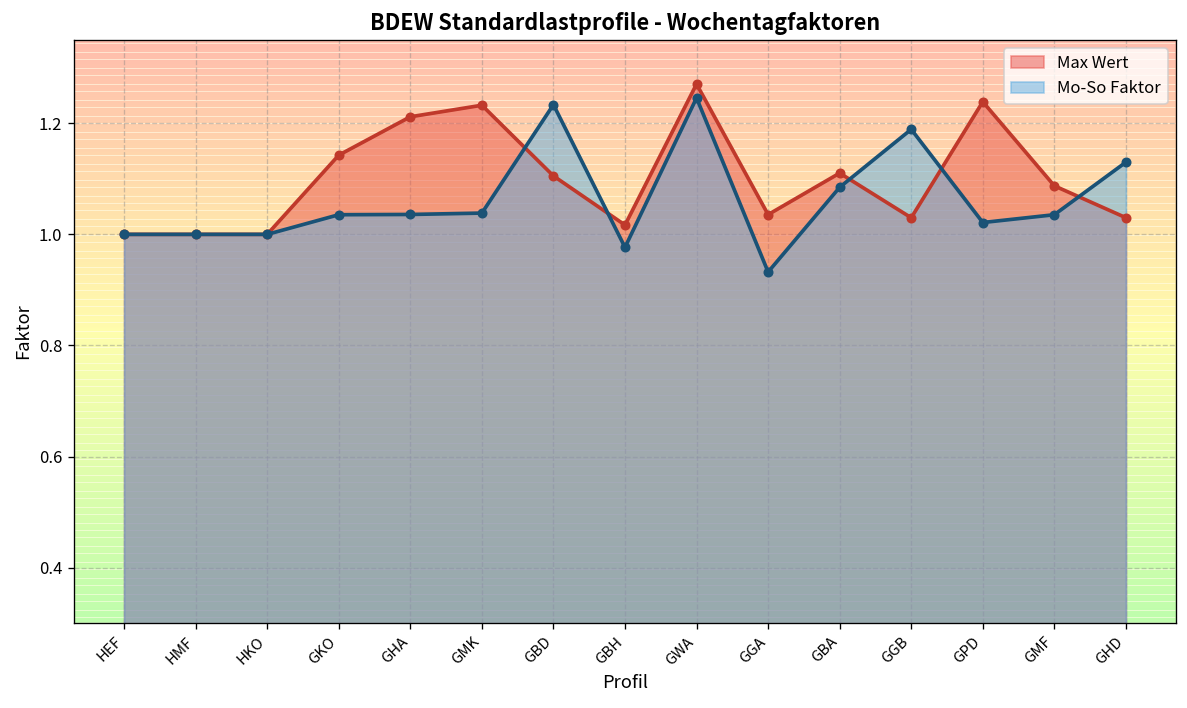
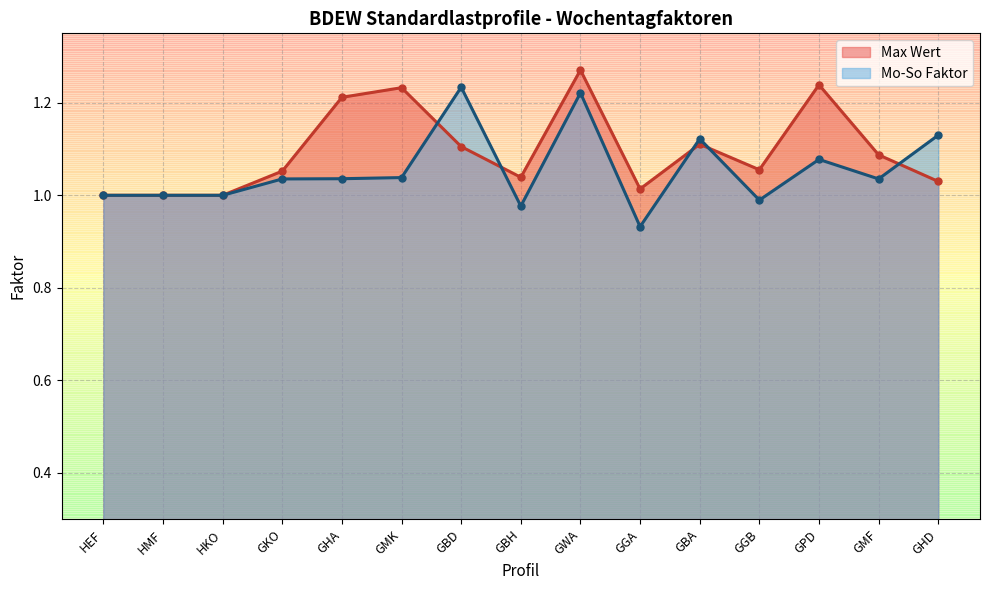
  {
    "Max Wert": {
-     "GKO": 1.14,
+     "GKO": 1.05,
      "GHA": 1.21,
      "GMK": 1.23,
      "GBD": 1.11,
-     "GBH": 1.02,
+     "GBH": 1.04,
      "GWA": 1.27,
-     "GGA": 1.04,
+     "GGA": 1.01,
      "GBA": 1.11,
-     "GGB": 1.03,
+     "GGB": 1.06,
      "GPD": 1.24,
      "GMF": 1.09,
      "GHD": 1.03
    },
    "Mo-So Faktor": {
      "GKO": 1.04,
      "GHA": 1.04,
      "GMK": 1.04,
      "GBD": 1.23,
      "GBH": 0.98,
-     "GWA": 1.25,
+     "GWA": 1.22,
      "GGA": 0.93,
-     "GBA": 1.08,
-     "GGB": 1.19,
-     "GPD": 1.02,
+     "GBA": 1.12,
+     "GGB": 0.99,
+     "GPD": 1.08,
      "GMF": 1.04,
      "GHD": 1.13
    }
  }
